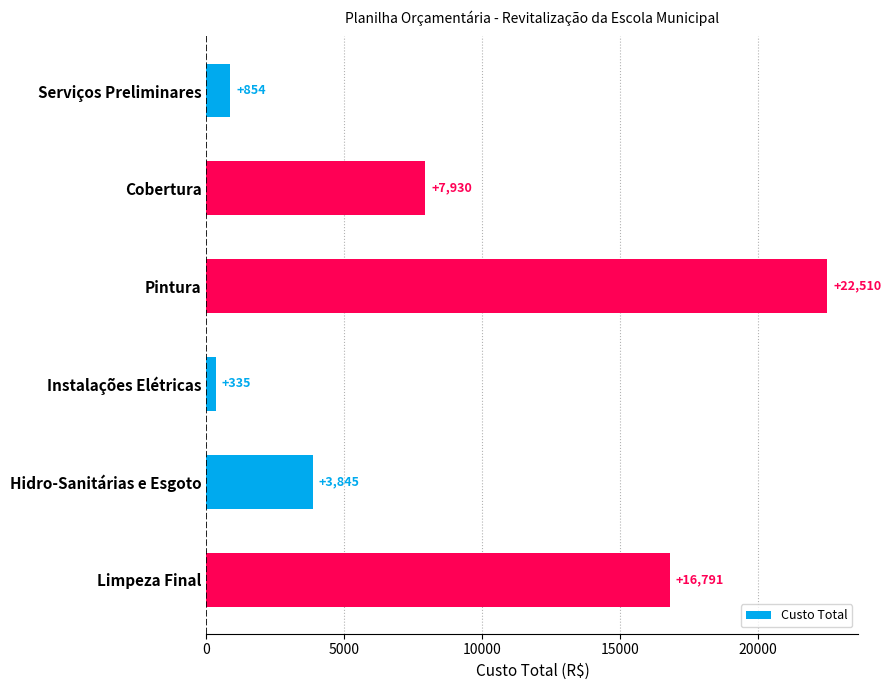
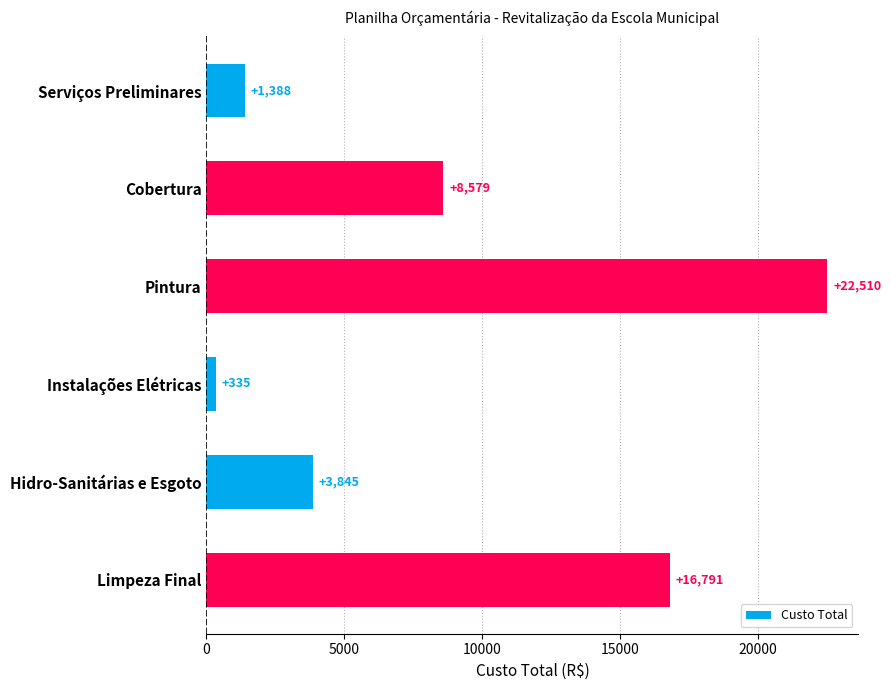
  {
-   "Serviços Preliminares": "+854",
-   "Cobertura": "+7,930",
+   "Serviços Preliminares": "+1,388",
+   "Cobertura": "+8,579",
    "Pintura": "+22,510",
    "Instalações Elétricas": "+335",
    "Hidro-Sanitárias e Esgoto": "+3,845",
    "Limpeza Final": "+16,791"
  }
